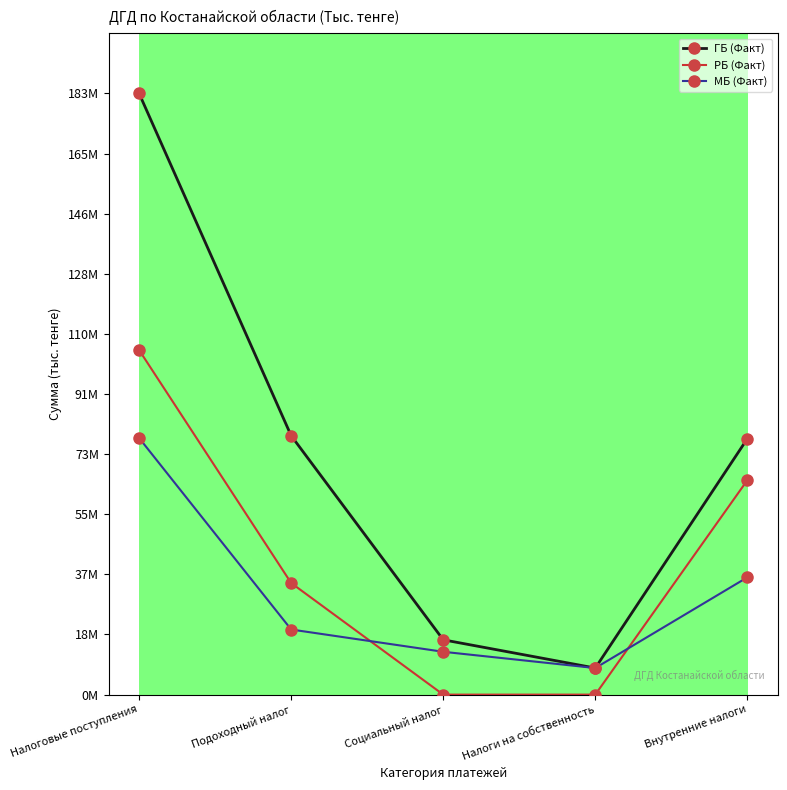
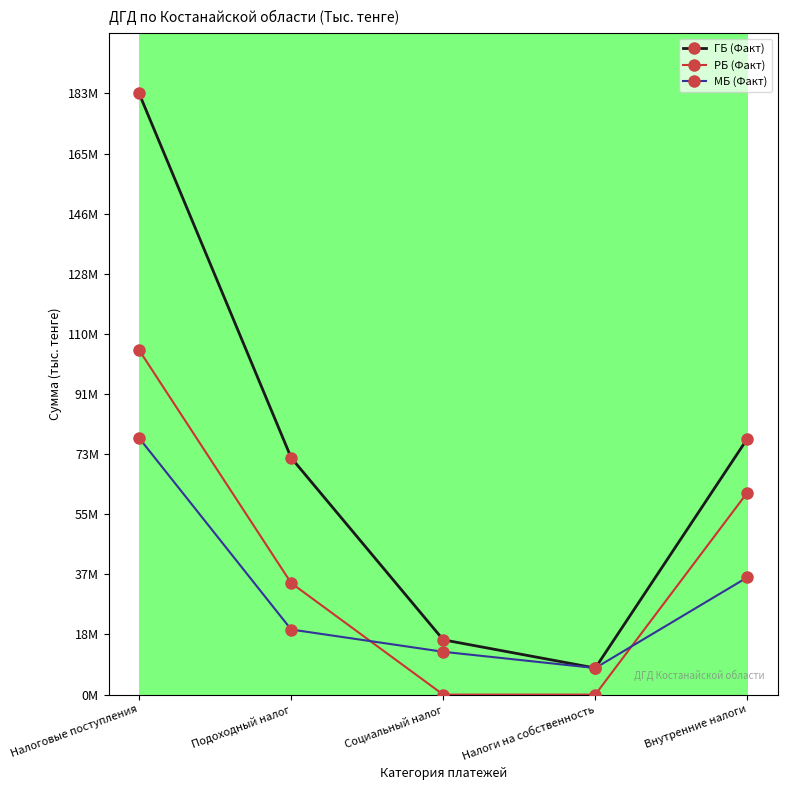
  {
    "ГБ (Факт)": {
      "Налоговые поступления": 183000000,
-     "Подоходный налог": 79000000,
+     "Подоходный налог": 72000000,
      "Социальный налог": 17000000,
      "Внутренние налоги": 78000000
    },
    "РБ (Факт)": {
      "Налоговые поступления": 105000000,
      "Подоходный налог": 34000000,
      "Социальный налог": 0,
      "Налоги на собственность": 0,
-     "Внутренние налоги": 65000000
+     "Внутренние налоги": 62000000
    },
    "МБ (Факт)": {
      "Налоговые поступления": 78000000,
      "Подоходный налог": 20000000,
      "Социальный налог": 13000000,
      "Внутренние налоги": 36000000
    }
  }
